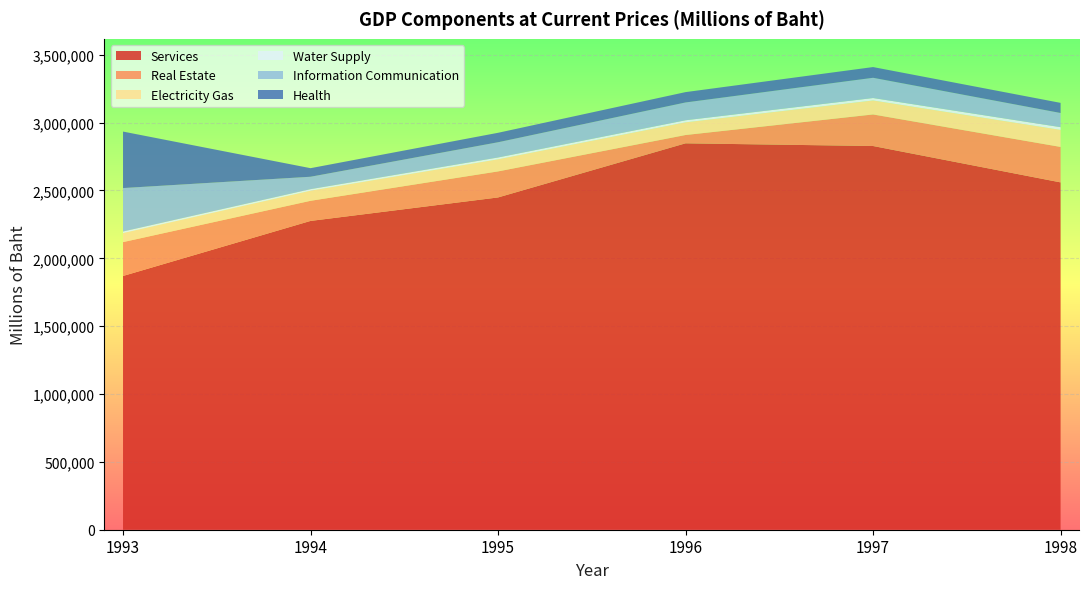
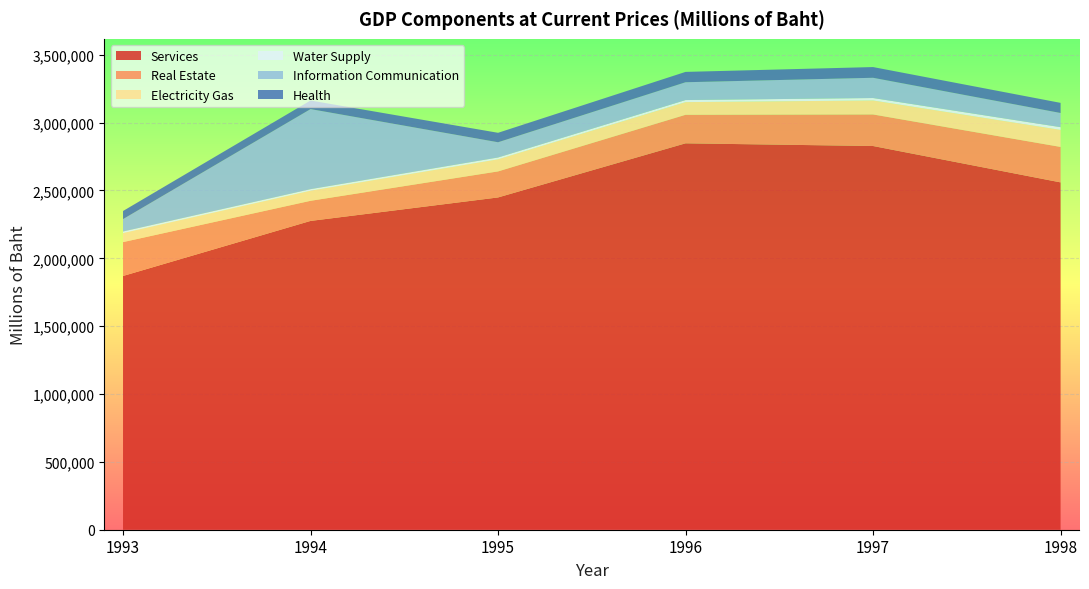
  {
    "Services": {
      "1993": "1,870,000",
      "1994": "2,280,000",
      "1995": "2,450,000",
      "1996": "2,850,000",
      "1997": "2,830,000",
      "1998": "2,560,000"
    },
    "Real Estate": {
      "1993": "250,000",
      "1994": "150,000",
      "1995": "190,000",
-     "1996": "60,000",
+     "1996": "210,000",
      "1997": "230,000",
      "1998": "260,000"
    },
    "Electricity Gas": {
      "1998": "130,000"
    },
    "Water Supply": {
      "1998": "20,000"
    },
    "Information Communication": {
-     "1993": "320,000",
-     "1994": "90,000",
+     "1993": "90,000",
+     "1994": "590,000",
      "1995": "110,000",
      "1996": "130,000",
      "1997": "150,000",
      "1998": "100,000"
    },
    "Health": {
-     "1993": "420,000",
+     "1993": "60,000",
      "1995": "70,000",
      "1996": "80,000",
      "1997": "80,000",
      "1998": "70,000"
    }
  }
